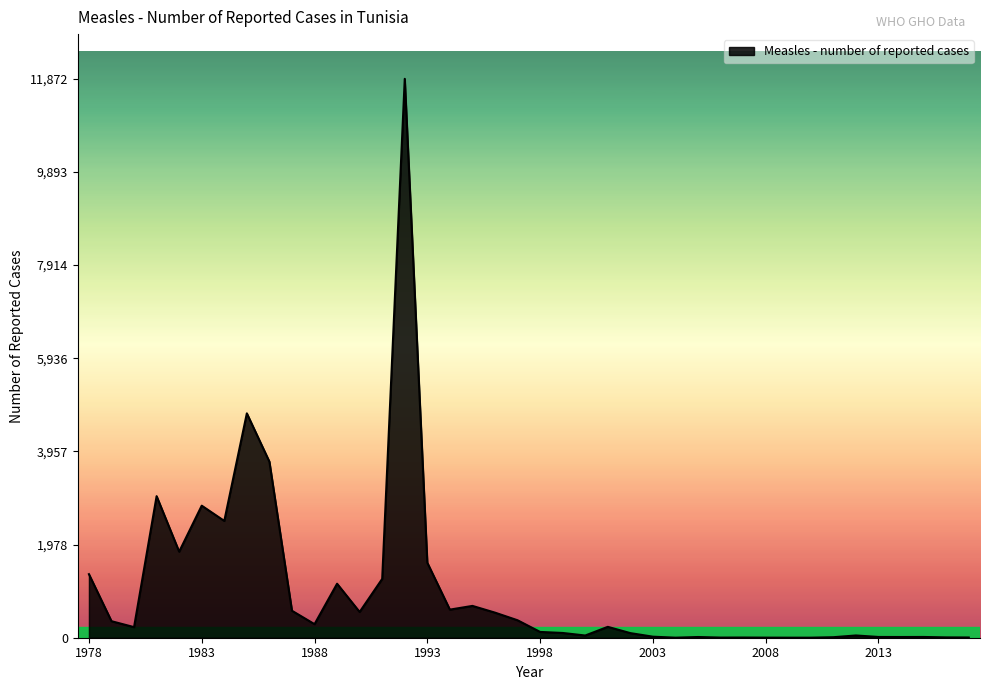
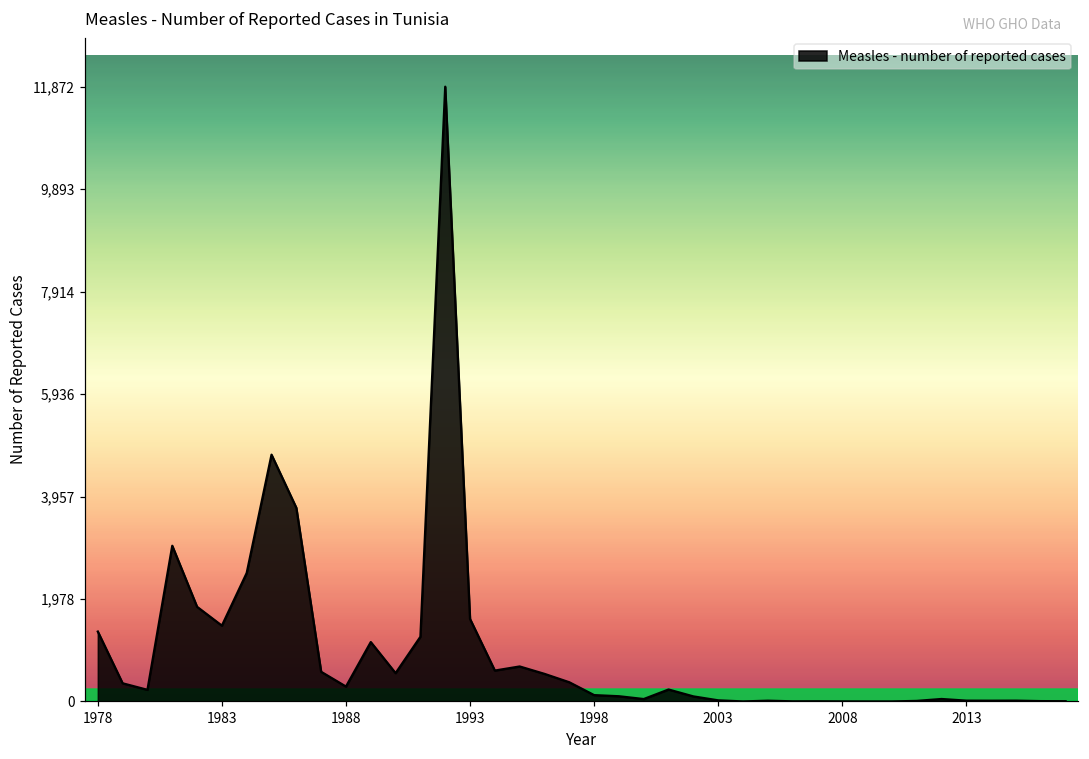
  {
    "1978": "1,400",
-   "1983": "2,800",
+   "1983": "1,500",
    "1988": "300",
    "1993": "1,600"
  }
